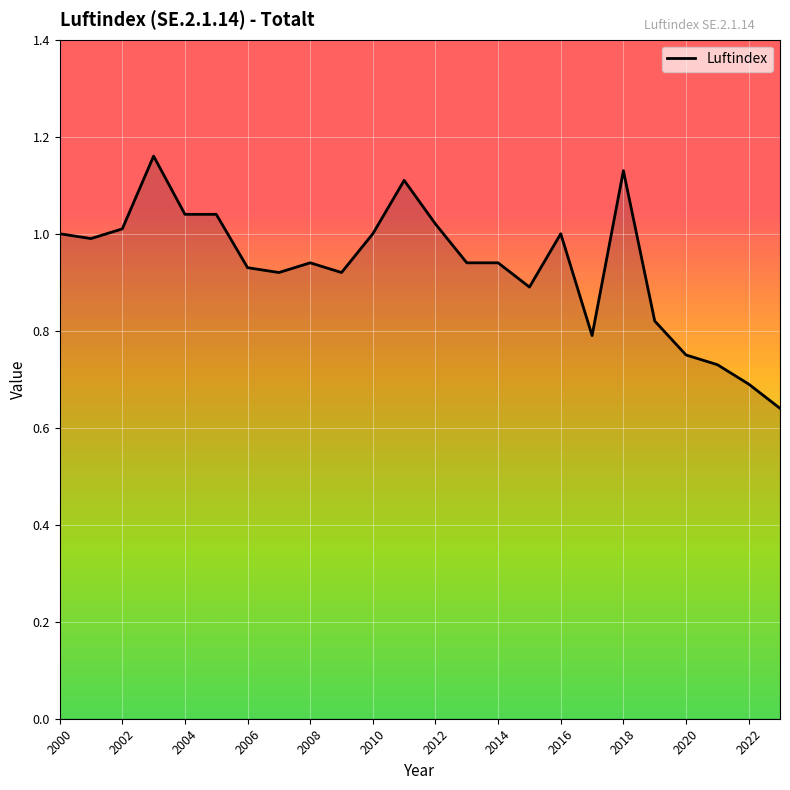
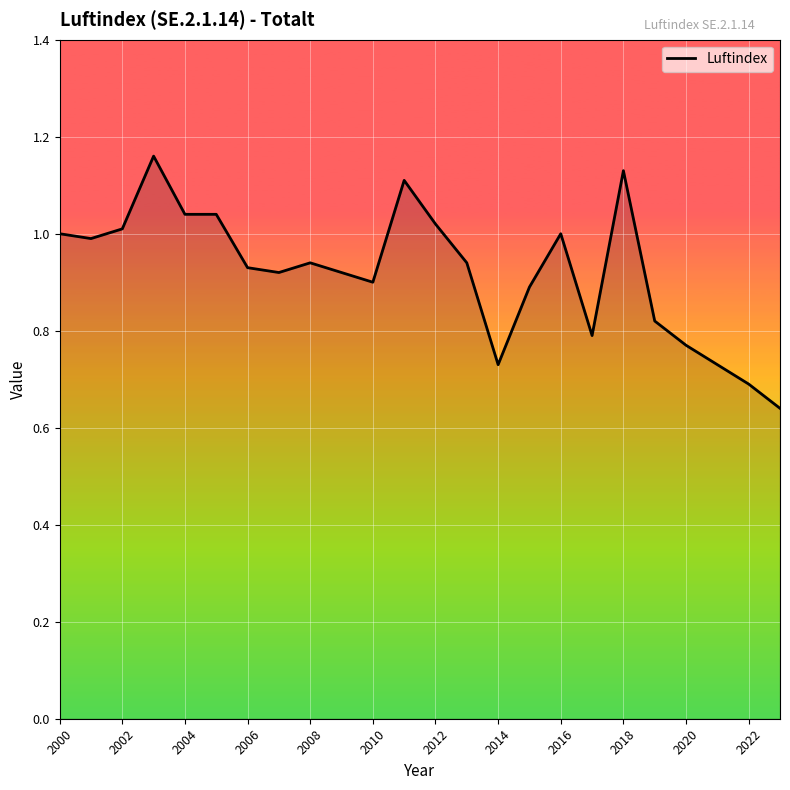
  {
    "2000": 1.00,
    "2002": 1.01,
    "2004": 1.04,
    "2006": 0.93,
    "2008": 0.94,
-   "2010": 1.0,
+   "2010": 0.9,
    "2012": 1.02,
-   "2014": 0.94,
+   "2014": 0.73,
    "2016": 1.00,
    "2018": 1.13,
-   "2020": 0.75,
+   "2020": 0.77,
    "2022": 0.69
  }
